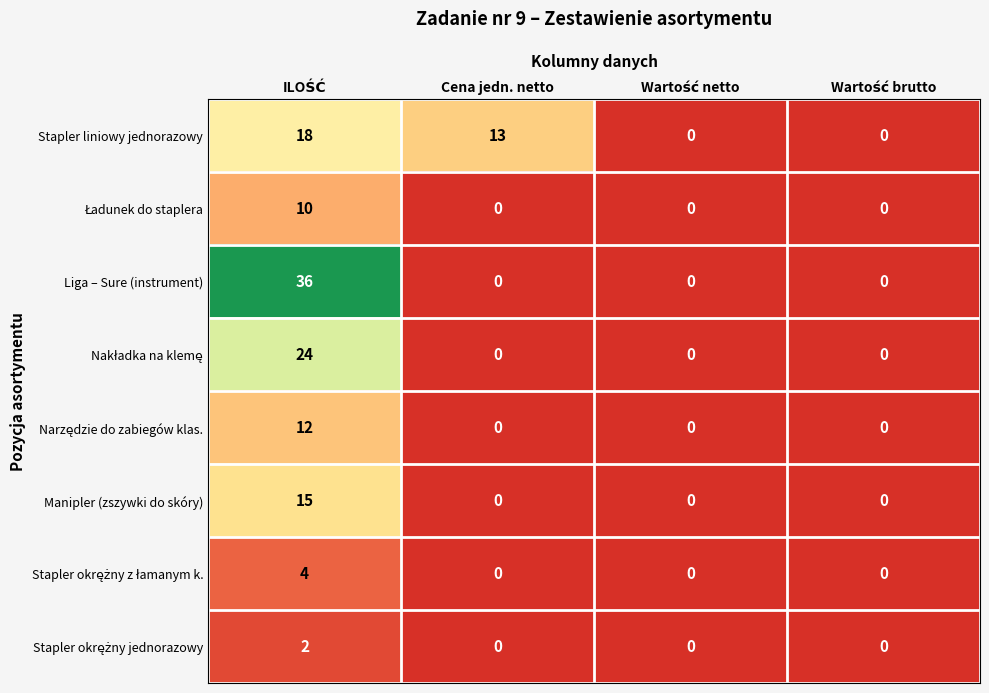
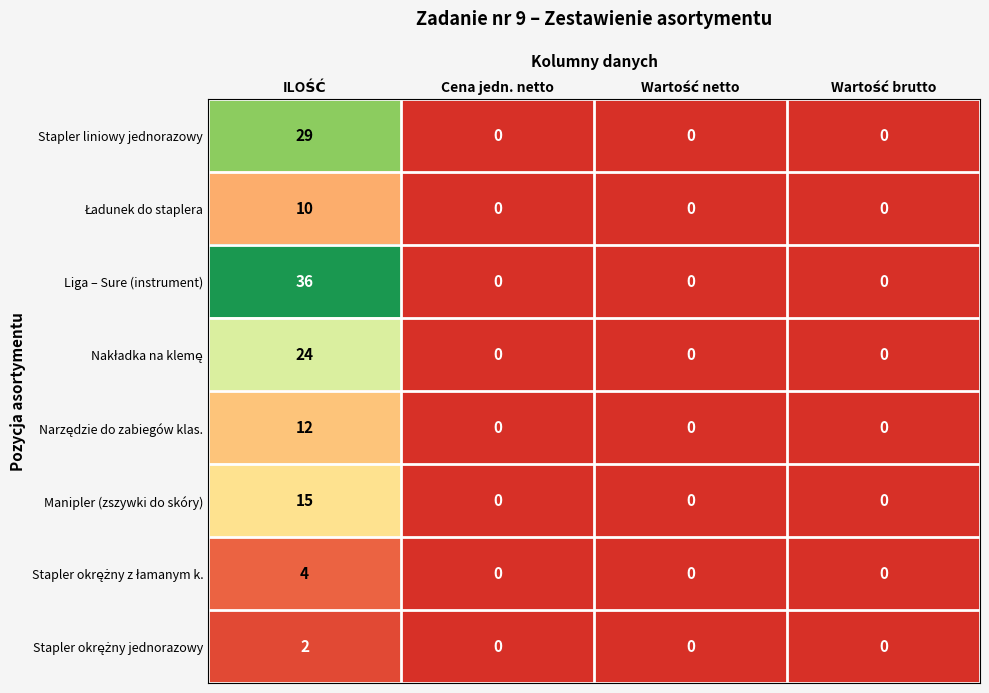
  {
    "Stapler liniowy jednorazowy": {
-     "ILOŚĆ": 18,
-     "Cena jedn. netto": 13,
+     "ILOŚĆ": 29,
+     "Cena jedn. netto": 0,
      "Wartość netto": 0,
      "Wartość brutto": 0
    },
    "Ładunek do staplera": {
      "ILOŚĆ": 10,
      "Cena jedn. netto": 0,
      "Wartość netto": 0,
      "Wartość brutto": 0
    },
    "Liga – Sure (instrument)": {
      "ILOŚĆ": 36,
      "Cena jedn. netto": 0,
      "Wartość netto": 0,
      "Wartość brutto": 0
    },
    "Nakładka na klemę": {
      "ILOŚĆ": 24,
      "Cena jedn. netto": 0,
      "Wartość netto": 0,
      "Wartość brutto": 0
    },
    "Narzędzie do zabiegów klas.": {
      "ILOŚĆ": 12,
      "Cena jedn. netto": 0,
      "Wartość netto": 0,
      "Wartość brutto": 0
    },
    "Manipler (zszywki do skóry)": {
      "ILOŚĆ": 15,
      "Cena jedn. netto": 0,
      "Wartość netto": 0,
      "Wartość brutto": 0
    },
    "Stapler okrężny z łamanym k.": {
      "ILOŚĆ": 4,
      "Cena jedn. netto": 0,
      "Wartość netto": 0,
      "Wartość brutto": 0
    },
    "Stapler okrężny jednorazowy": {
      "ILOŚĆ": 2,
      "Cena jedn. netto": 0,
      "Wartość netto": 0,
      "Wartość brutto": 0
    }
  }
